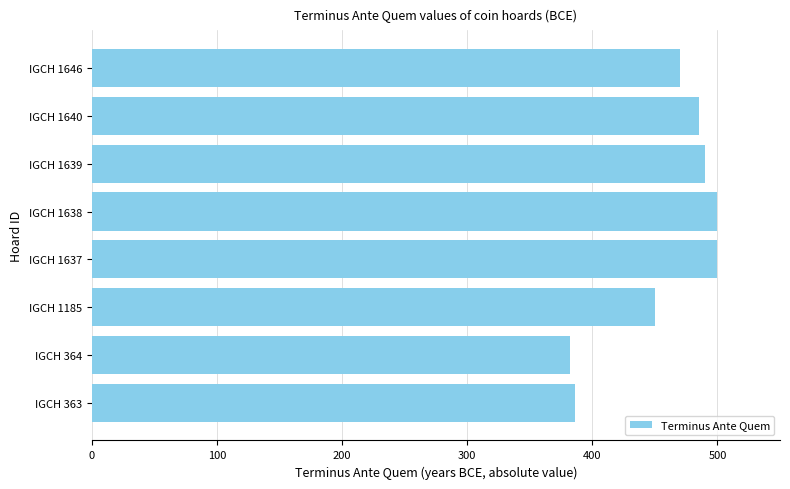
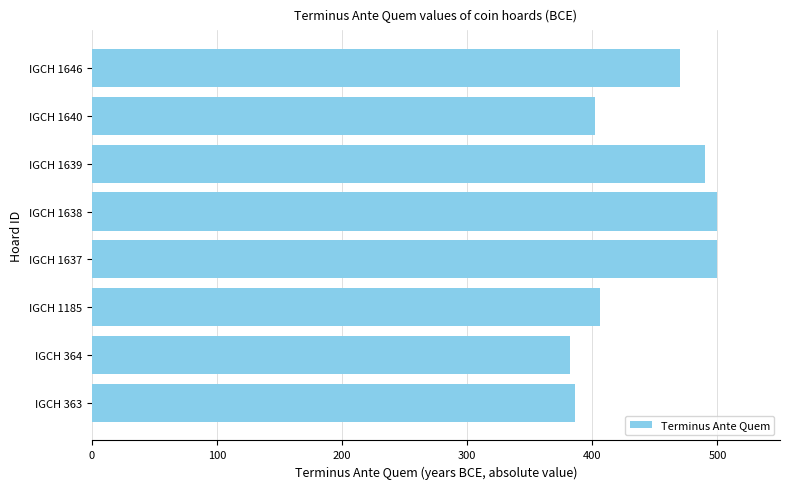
  {
    "IGCH 1646": 470,
-   "IGCH 1640": 485,
+   "IGCH 1640": 402,
    "IGCH 1639": 490,
    "IGCH 1638": 500,
    "IGCH 1637": 500,
-   "IGCH 1185": 450,
+   "IGCH 1185": 406,
    "IGCH 364": 382,
    "IGCH 363": 386
  }
